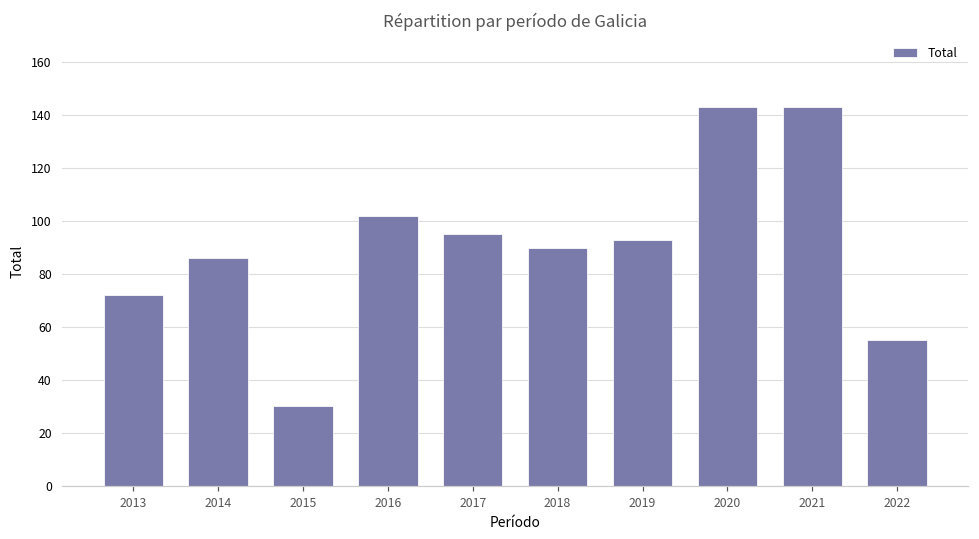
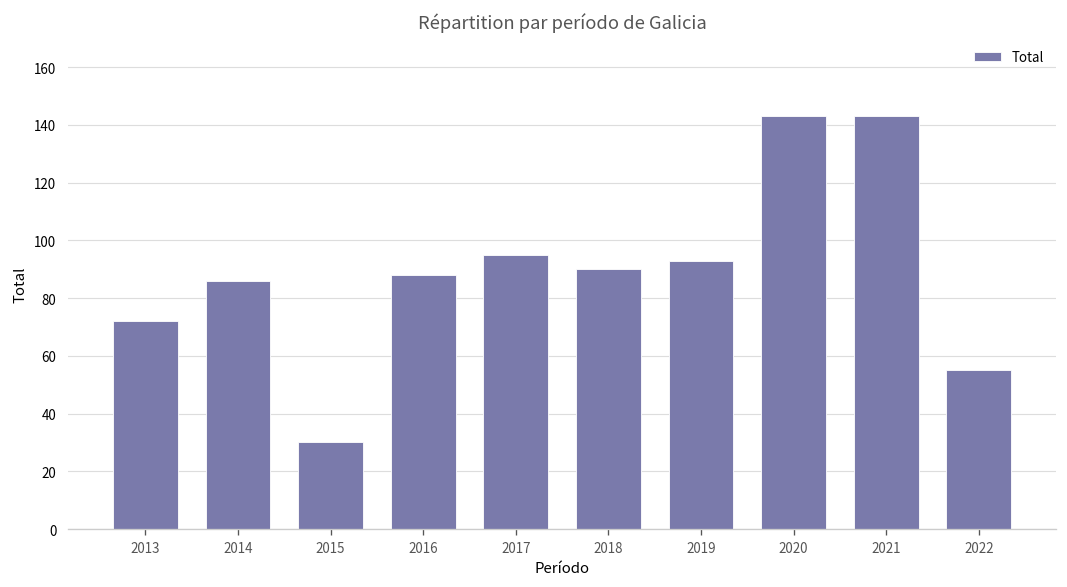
  {
    "2013": 72,
    "2014": 86,
    "2015": 30,
-   "2016": 102,
+   "2016": 88,
    "2017": 95,
    "2018": 90,
    "2019": 93,
    "2020": 143,
    "2021": 143,
    "2022": 55
  }
